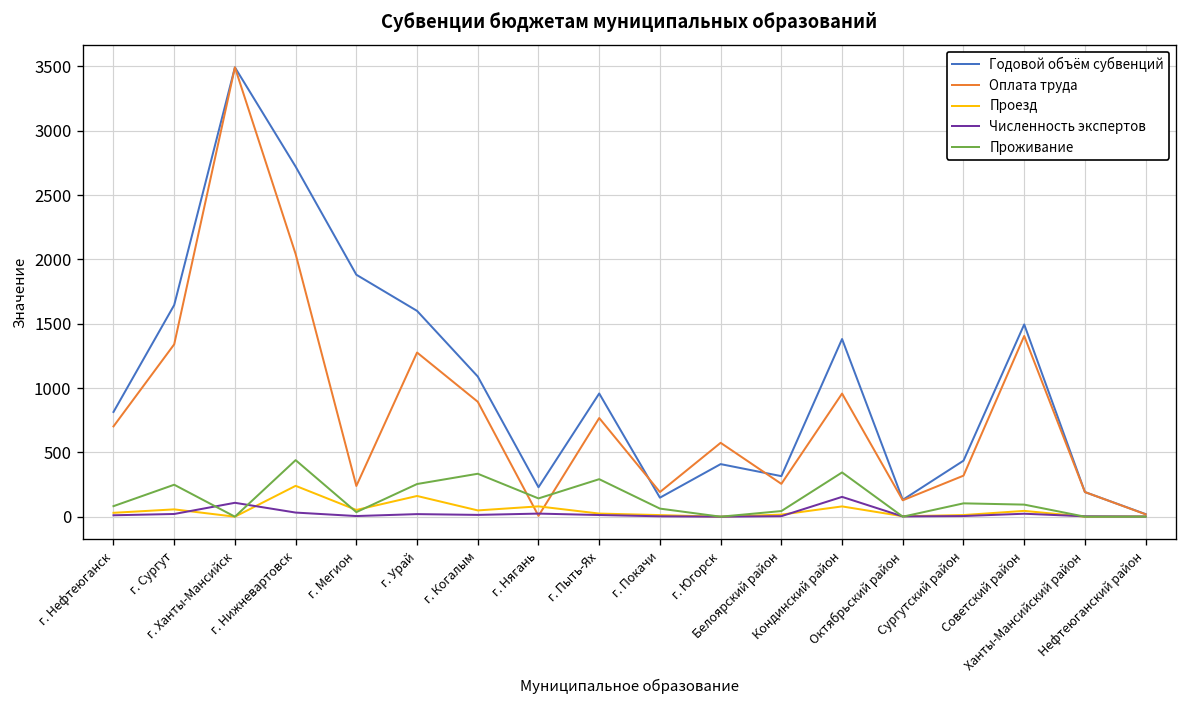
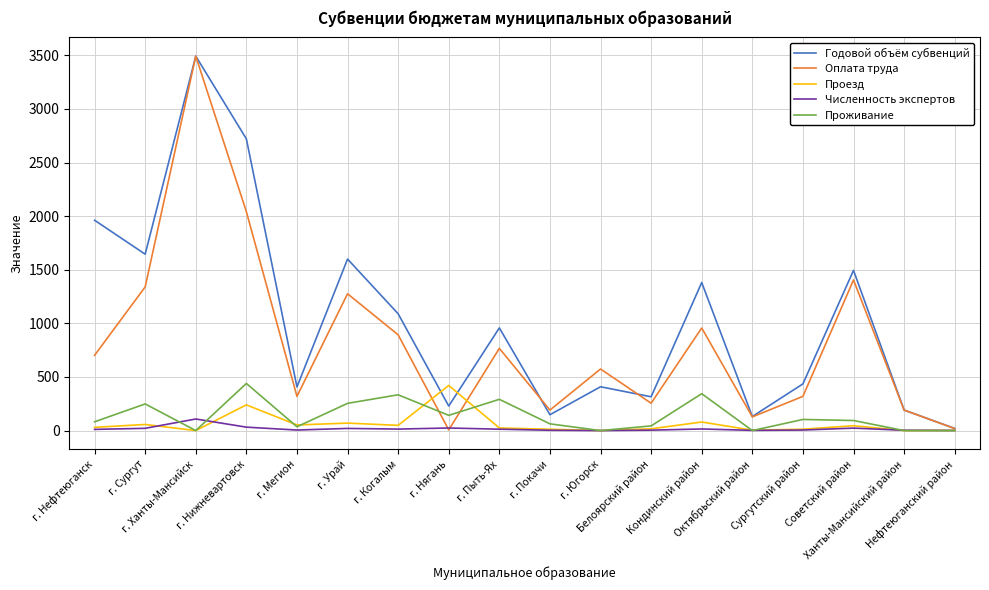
  {
    "Годовой объём субвенций": {
-     "г. Нефтеюганск": 810,
+     "г. Нефтеюганск": 1960,
      "г. Сургут": 1640,
      "г. Нижневартовск": 2720,
-     "г. Мегион": 1880,
+     "г. Мегион": 410,
      "г. Урай": 1600,
      "г. Когалым": 1090,
      "г. Нягань": 230,
      "г. Пыть-Ях": 960,
      "г. Покачи": 150,
      "г. Югорск": 410,
      "Белоярский район": 320,
      "Кондинский район": 1380,
      "Сургутский район": 440,
      "Советский район": 1490
    },
    "Оплата труда": {
      "г. Нефтеюганск": 700,
      "г. Сургут": 1340,
      "г. Нижневартовск": 2040,
-     "г. Мегион": 240,
+     "г. Мегион": 320,
      "г. Урай": 1280,
      "г. Когалым": 890,
      "г. Пыть-Ях": 770,
      "г. Покачи": 190,
      "г. Югорск": 570,
      "Белоярский район": 260,
      "Кондинский район": 960,
      "Сургутский район": 320,
      "Советский район": 1400
    },
    "Проезд": {
      "г. Сургут": 60,
      "г. Нижневартовск": 240,
-     "г. Урай": 160,
+     "г. Урай": 70,
      "г. Когалым": 50,
-     "г. Нягань": 80,
+     "г. Нягань": 420,
      "Кондинский район": 80
    },
    "Численность экспертов": {
      "г. Сургут": 20,
      "г. Ханты-Мансийск": 110,
      "г. Нижневартовск": 30,
      "г. Мегион": 10,
      "г. Урай": 20,
      "г. Когалым": 10,
-     "Кондинский район": 150
+     "Кондинский район": 20
    },
    "Проживание": {
      "г. Нефтеюганск": 80,
      "г. Сургут": 250,
      "г. Нижневартовск": 440,
      "г. Урай": 250,
      "г. Когалым": 330,
      "г. Нягань": 140,
      "г. Пыть-Ях": 290,
      "г. Покачи": 60,
      "Белоярский район": 40,
      "Кондинский район": 340,
      "Сургутский район": 100,
      "Советский район": 90
    }
  }
